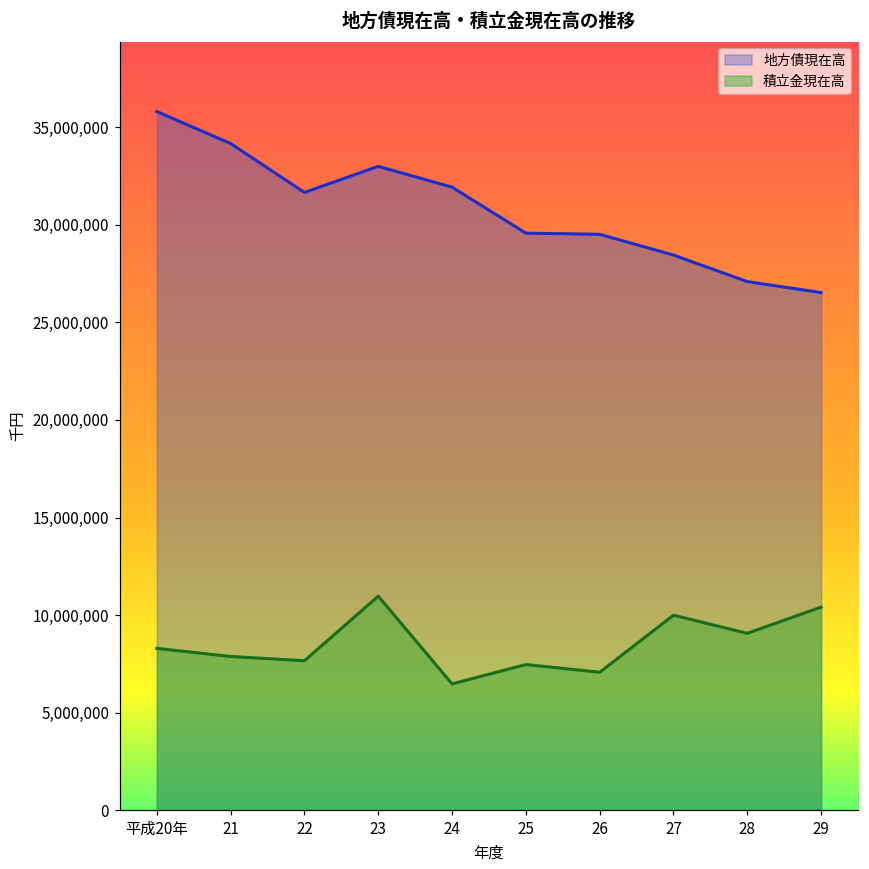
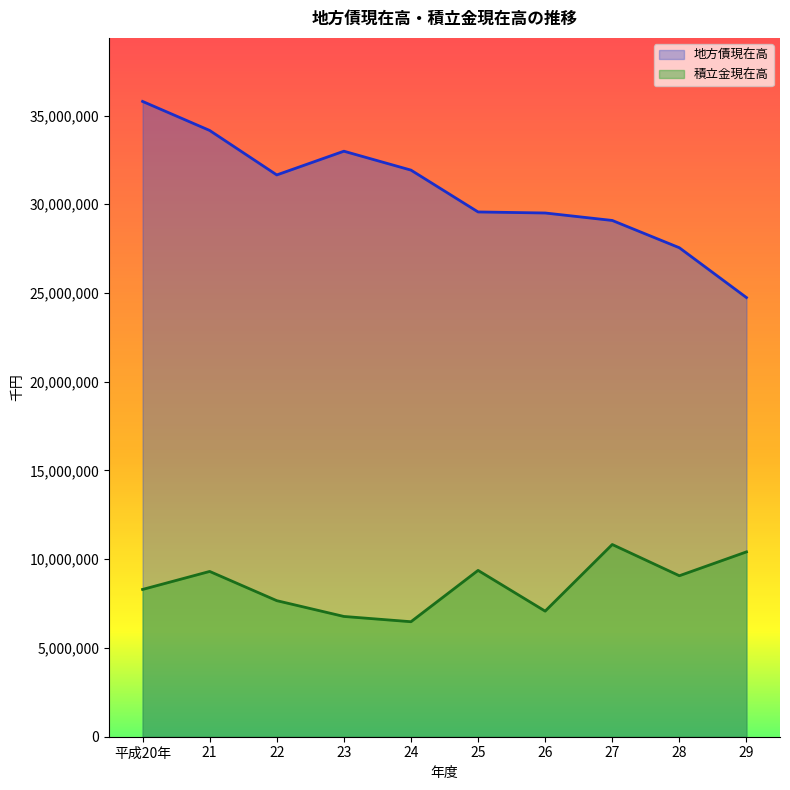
  {
    "地方債現在高": {
      "平成20年": "35,800,000",
      "21": "34,200,000",
      "22": "31,700,000",
      "23": "33,000,000",
      "24": "31,900,000",
      "25": "29,600,000",
      "26": "29,500,000",
-     "27": "28,400,000",
-     "28": "27,100,000",
-     "29": "26,500,000"
+     "27": "29,100,000",
+     "28": "27,500,000",
+     "29": "24,700,000"
    },
    "積立金現在高": {
      "平成20年": "8,300,000",
-     "21": "7,900,000",
+     "21": "9,300,000",
      "22": "7,700,000",
-     "23": "11,000,000",
+     "23": "6,800,000",
      "24": "6,500,000",
-     "25": "7,500,000",
+     "25": "9,400,000",
      "26": "7,100,000",
-     "27": "10,000,000",
+     "27": "10,800,000",
      "28": "9,100,000",
      "29": "10,400,000"
    }
  }
